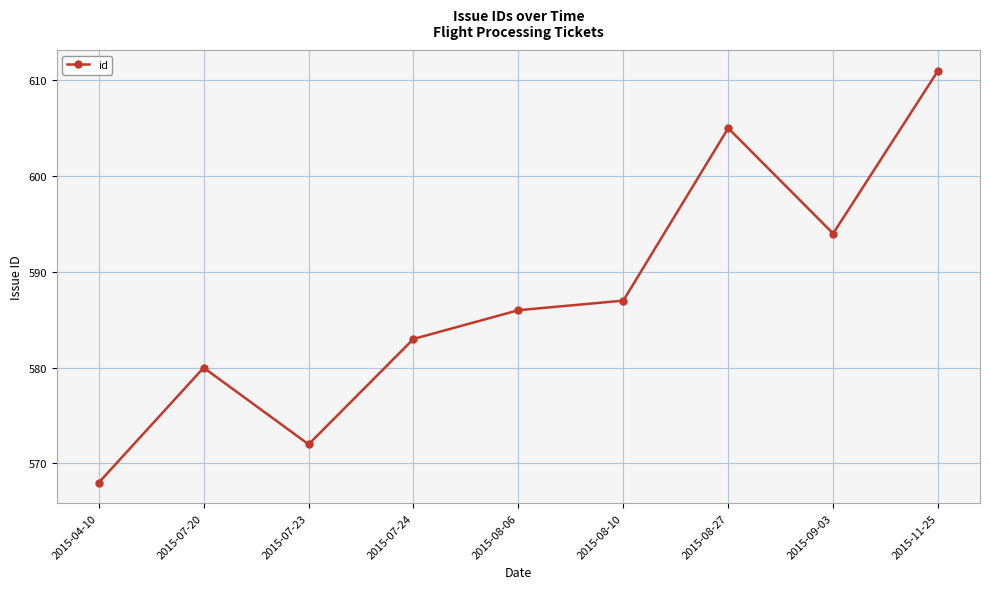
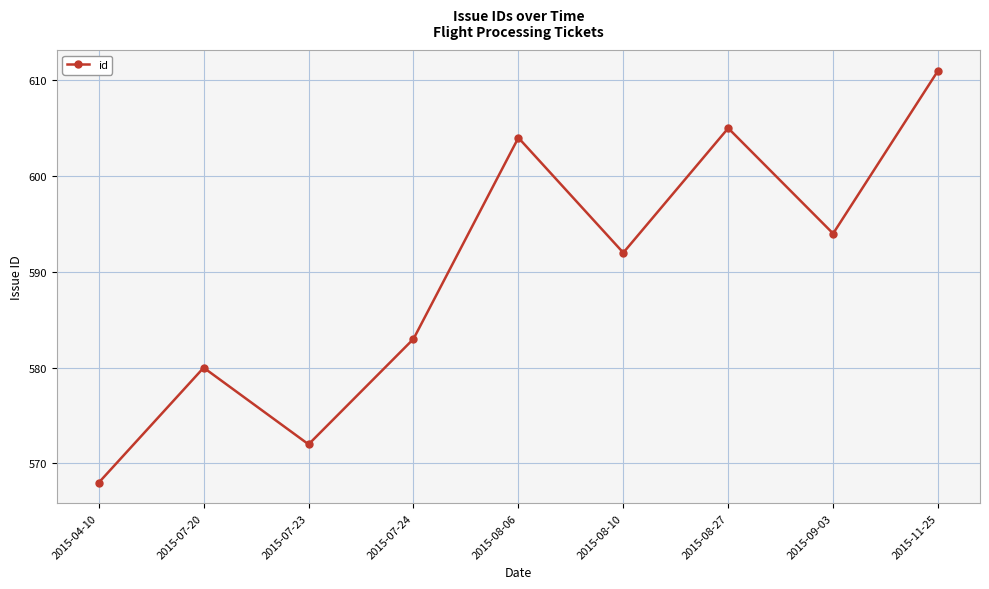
  {
    "2015-04-10": 568,
    "2015-07-20": 580,
    "2015-07-23": 572,
    "2015-07-24": 583,
-   "2015-08-06": 586,
-   "2015-08-10": 587,
+   "2015-08-06": 604,
+   "2015-08-10": 592,
    "2015-08-27": 605,
    "2015-09-03": 594,
    "2015-11-25": 611
  }
